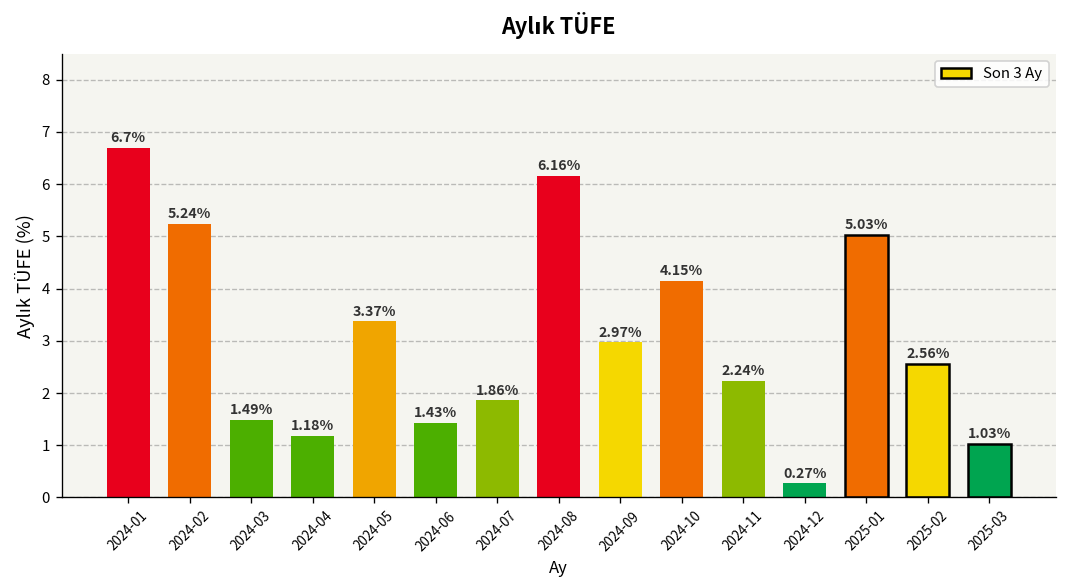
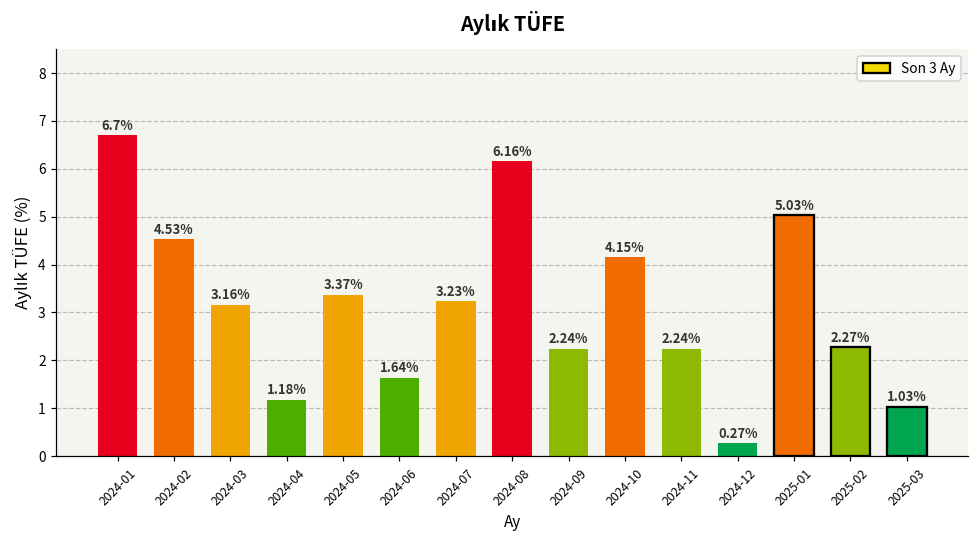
  {
    "2024-01": "6.7%",
-   "2024-02": "5.24%",
-   "2024-03": "1.49%",
+   "2024-02": "4.53%",
+   "2024-03": "3.16%",
    "2024-04": "1.18%",
    "2024-05": "3.37%",
-   "2024-06": "1.43%",
-   "2024-07": "1.86%",
+   "2024-06": "1.64%",
+   "2024-07": "3.23%",
    "2024-08": "6.16%",
-   "2024-09": "2.97%",
+   "2024-09": "2.24%",
    "2024-10": "4.15%",
    "2024-11": "2.24%",
    "2024-12": "0.27%",
    "2025-01": "5.03%",
-   "2025-02": "2.56%",
+   "2025-02": "2.27%",
    "2025-03": "1.03%"
  }
